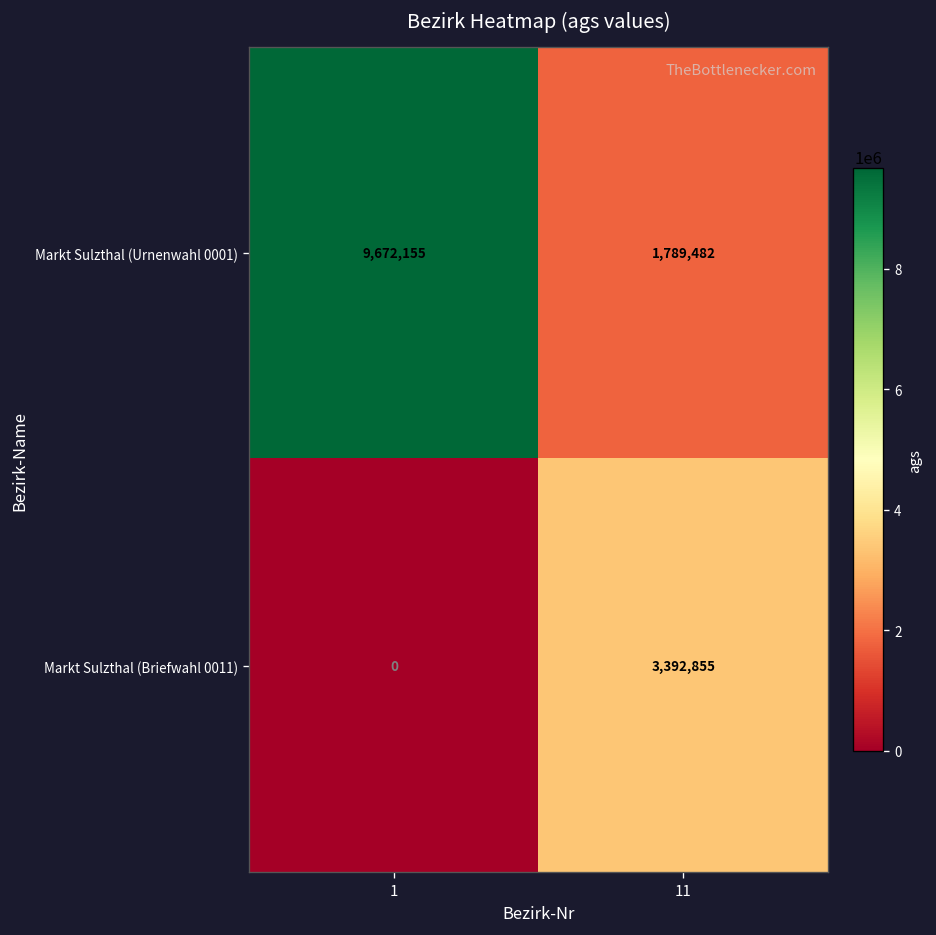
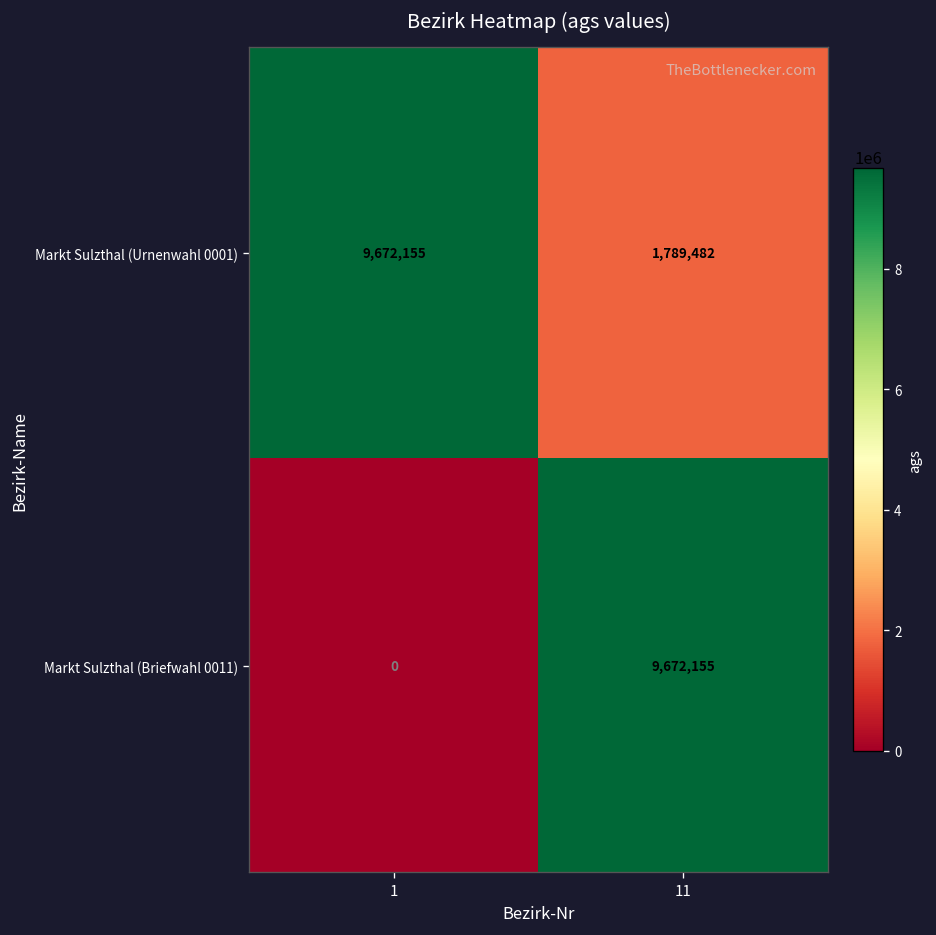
  {
    "Markt Sulzthal (Urnenwahl 0001)": {
      "1": "9,672,155"
    },
    "Markt Sulzthal (Briefwahl 0011)": {
      "1": "0",
-     "11": "3,392,855"
+     "11": "9,672,155"
    }
  }
